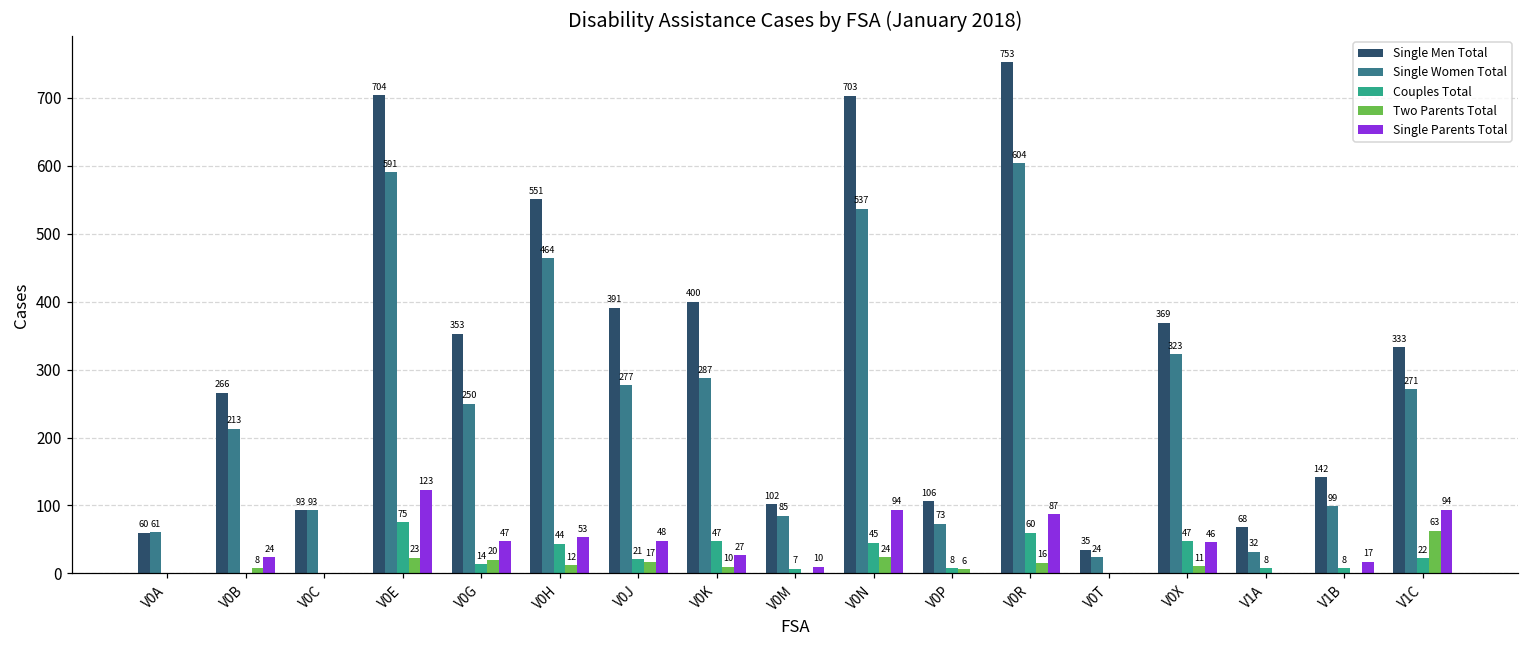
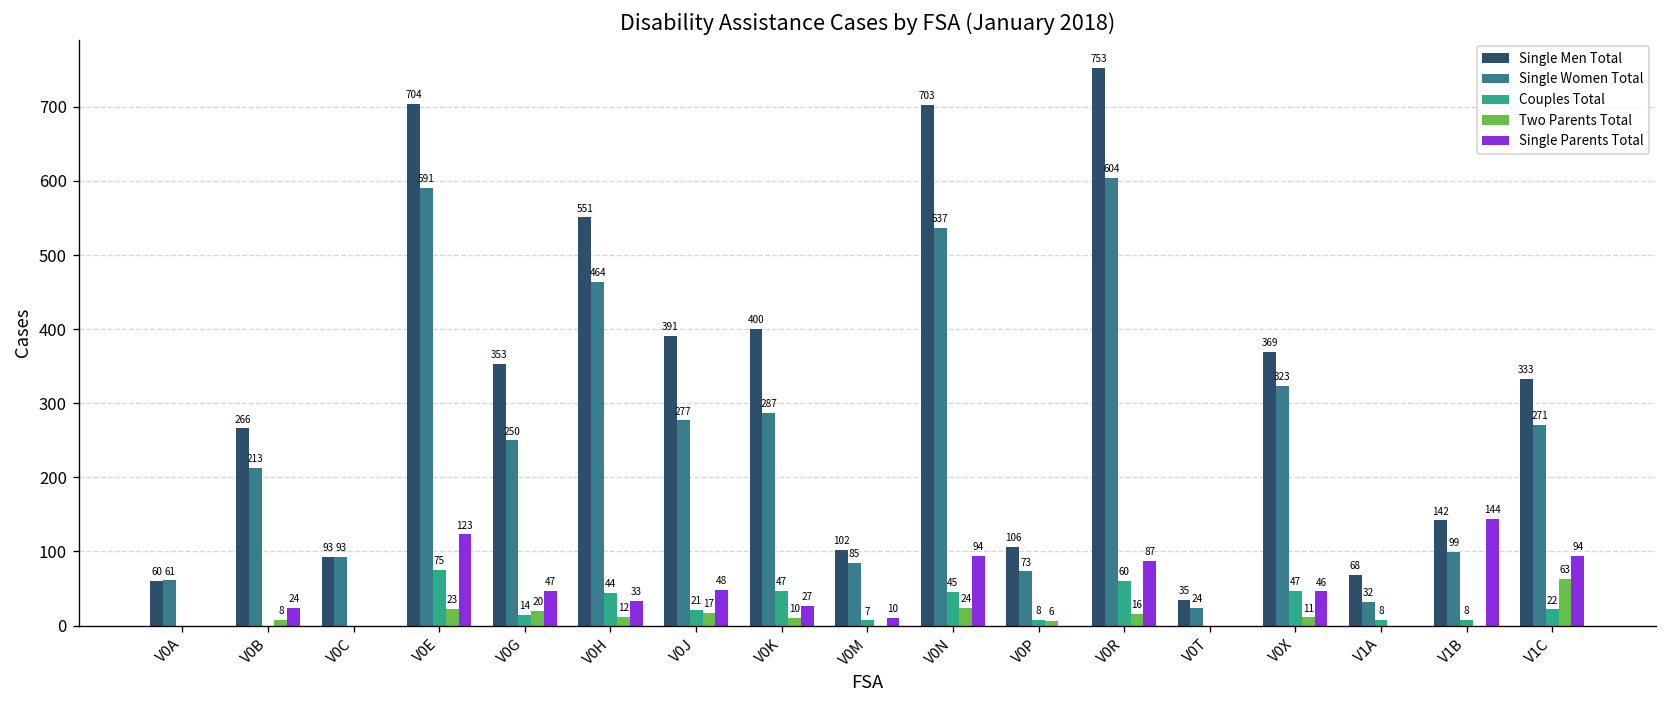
  {
    "Two Parents Total": {
      "V0B": 8,
      "V0E": 23,
      "V0G": 20,
      "V0H": 12,
      "V0J": 17,
      "V0K": 10,
      "V0N": 24,
      "V0P": 6,
      "V0R": 16,
      "V0X": 11,
      "V1C": 63
    },
    "Single Parents Total": {
      "V0B": 24,
      "V0E": 123,
      "V0G": 47,
-     "V0H": 53,
+     "V0H": 33,
      "V0J": 48,
      "V0K": 27,
      "V0M": 10,
      "V0N": 94,
      "V0R": 87,
      "V0X": 46,
-     "V1B": 17,
+     "V1B": 144,
      "V1C": 94
    }
  }
